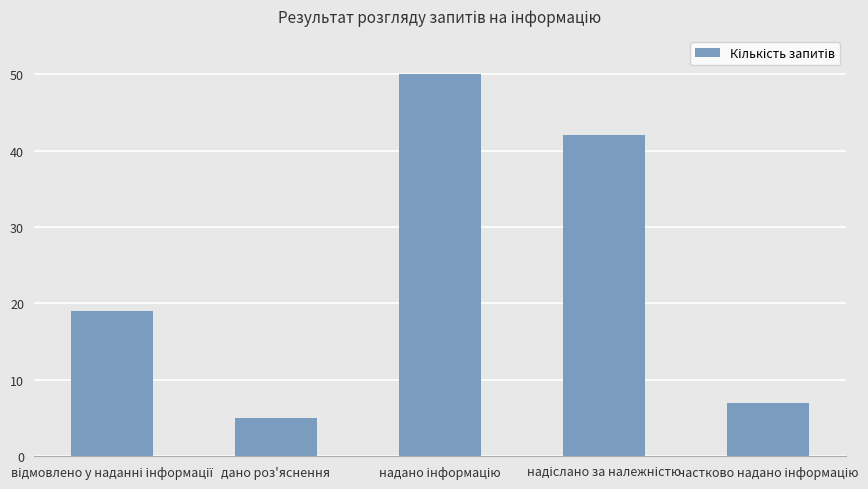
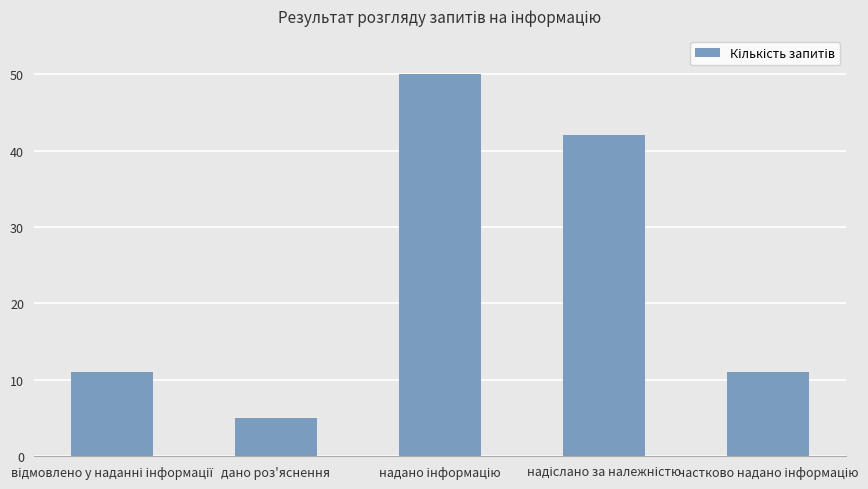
  {
-   "відмовлено у наданні інформації": 19,
+   "відмовлено у наданні інформації": 11,
    "дано роз'яснення": 5,
    "надано інформацію": 50,
    "надіслано за належністю": 42,
-   "частково надано інформацію": 7
+   "частково надано інформацію": 11
  }
